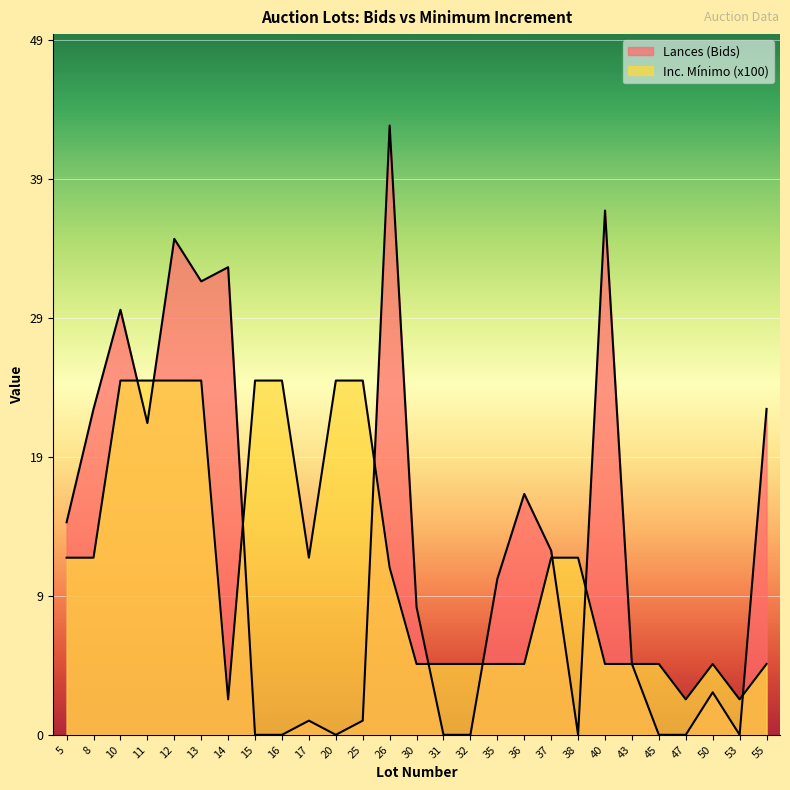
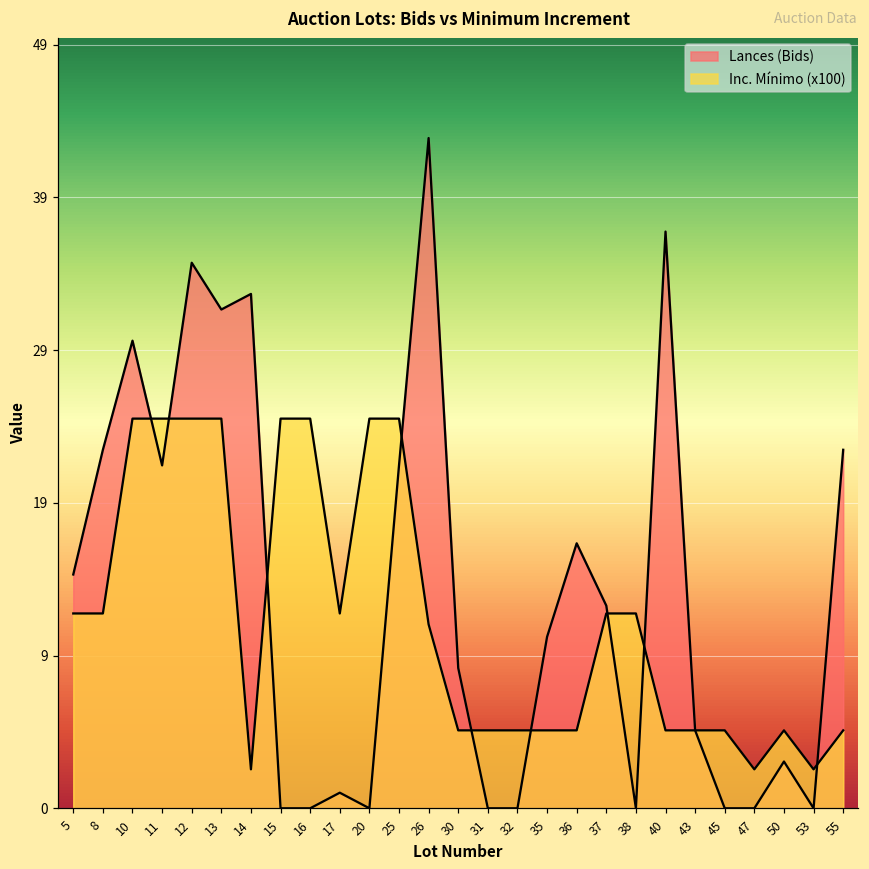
  {
    "Lances (Bids)": {
      "5": 15,
      "8": 23,
      "10": 30,
      "11": 22,
      "12": 35,
      "13": 32,
      "14": 33,
      "15": 0,
      "16": 0,
      "17": 1,
      "20": 0,
-     "25": 1,
+     "25": 22,
      "26": 43,
      "30": 9,
      "31": 0,
      "32": 0,
      "35": 11,
      "36": 17,
      "37": 13,
      "38": 0,
      "40": 37,
      "45": 0,
      "47": 0,
      "50": 3,
      "53": 0,
      "55": 23
    },
    "Inc. Mínimo (x100)": {
      "5": 12.5,
      "8": 12.5,
      "10": 25,
      "11": 25,
      "12": 25,
      "13": 25,
      "14": 2.5,
      "15": 25,
      "16": 25,
      "17": 12.5,
      "20": 25,
      "25": 25,
      "26": 11.8,
      "30": 5,
      "31": 5,
      "32": 5,
      "35": 5,
      "36": 5,
      "37": 12.5,
      "38": 12.5,
      "40": 5,
      "45": 5,
      "47": 2.5,
      "50": 5,
      "53": 2.5,
      "55": 5
    }
  }
